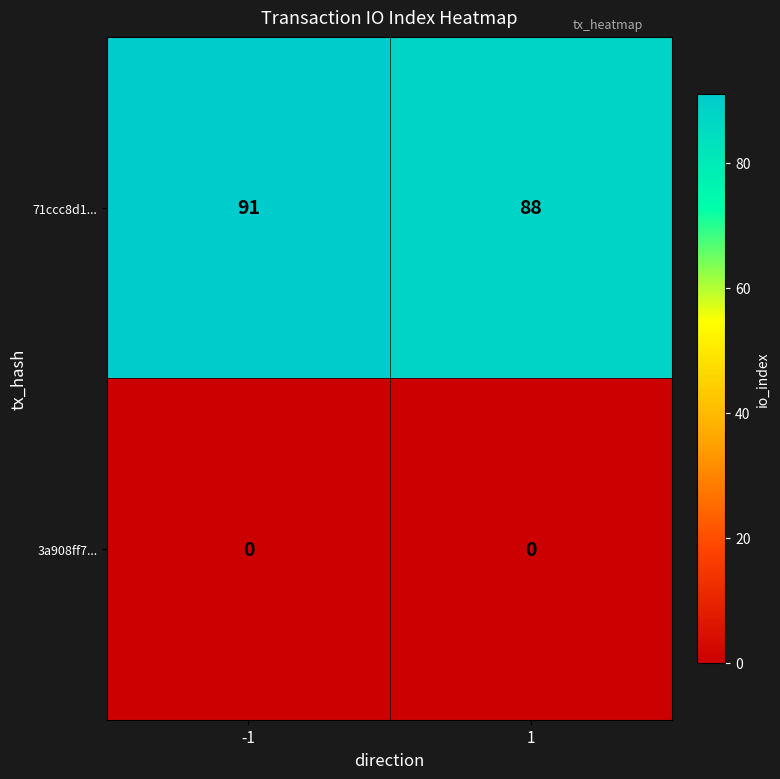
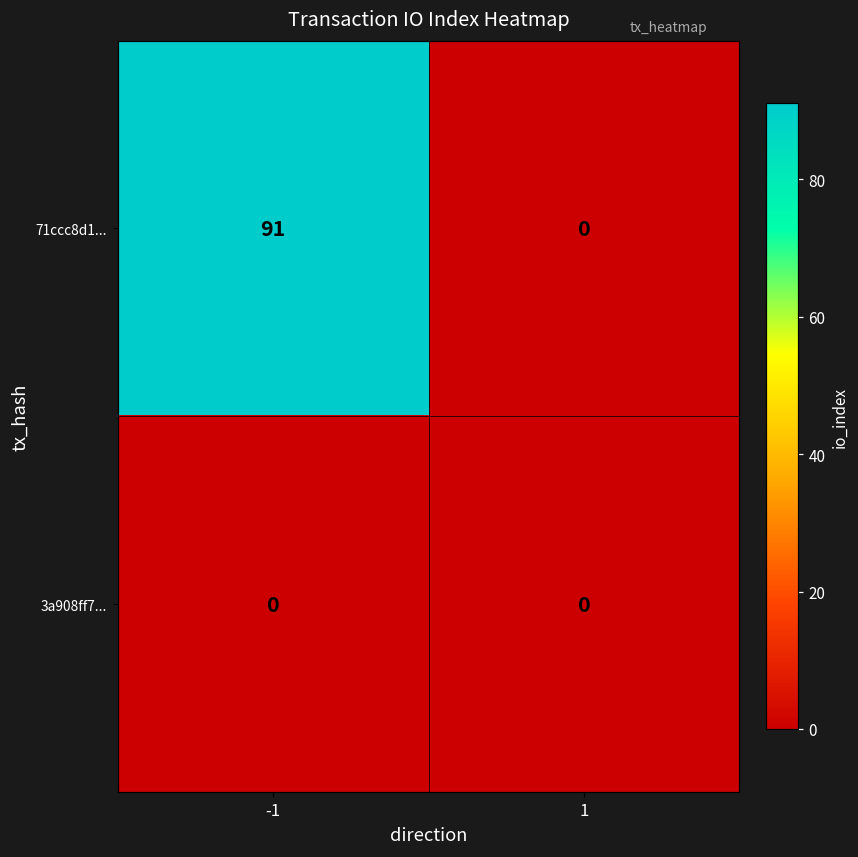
  {
    "71ccc8d1...": {
      "-1": 91,
-     "1": 88
+     "1": 0
    },
    "3a908ff7...": {
      "-1": 0,
      "1": 0
    }
  }
